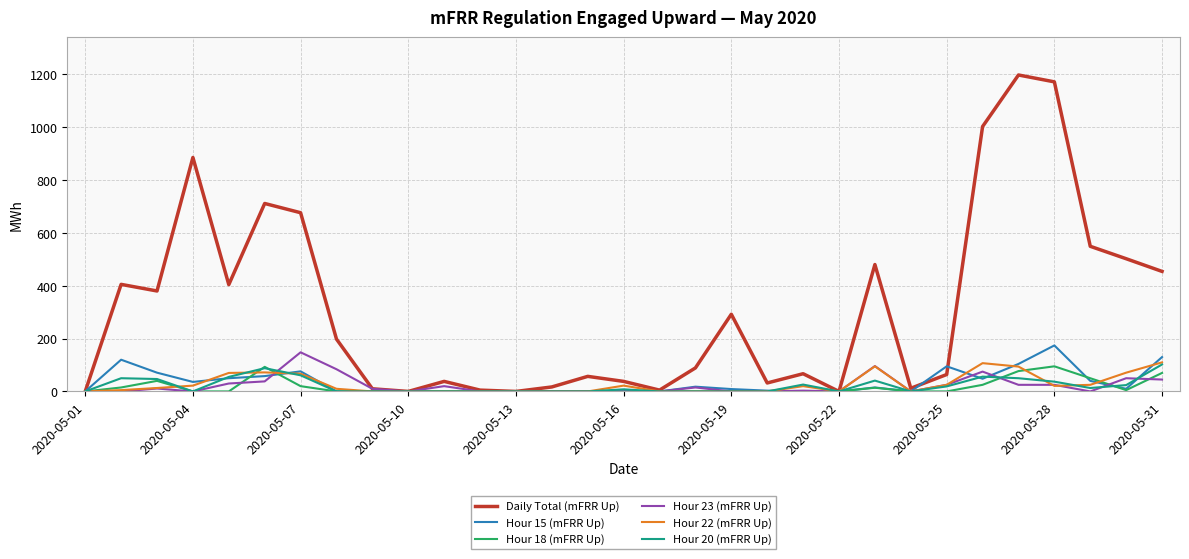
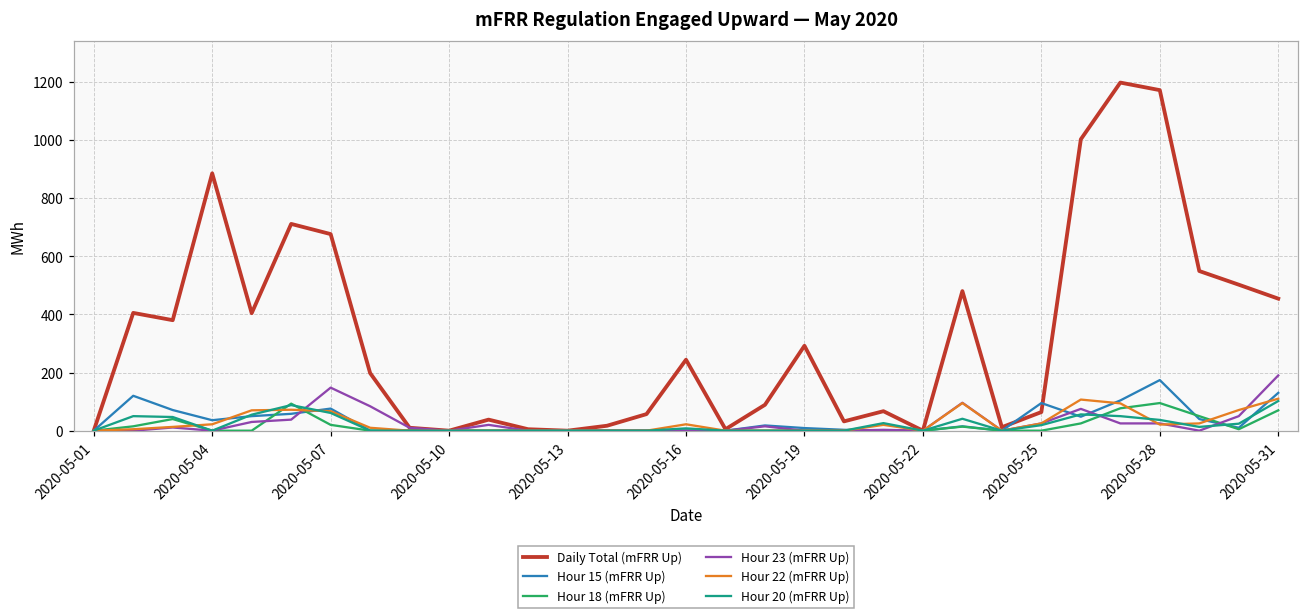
  {
    "Daily Total (mFRR Up)": {
      "2020-05-04": 890,
      "2020-05-07": 680,
-     "2020-05-16": 40,
+     "2020-05-16": 240,
      "2020-05-19": 290,
      "2020-05-25": 60,
      "2020-05-28": 1170,
      "2020-05-31": 450
    },
    "Hour 15 (mFRR Up)": {
      "2020-05-04": 40,
      "2020-05-25": 100,
      "2020-05-28": 170,
      "2020-05-31": 130
    },
    "Hour 23 (mFRR Up)": {
      "2020-05-07": 150,
-     "2020-05-31": 50
+     "2020-05-31": 190
    },
    "Hour 22 (mFRR Up)": {
      "2020-05-04": 20,
      "2020-05-16": 20
    }
  }
